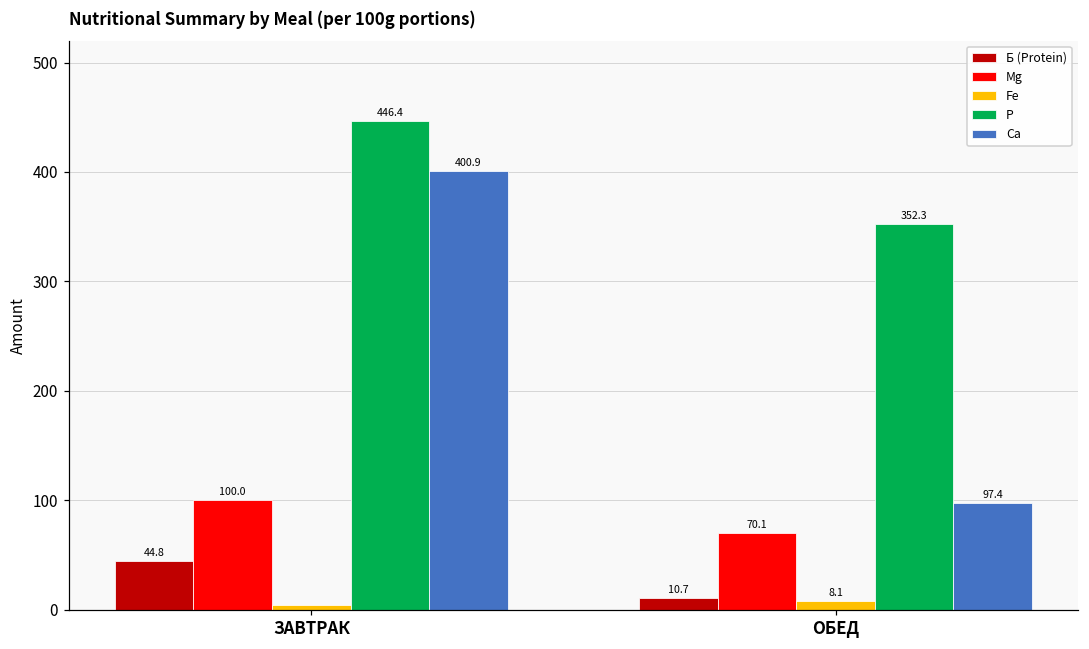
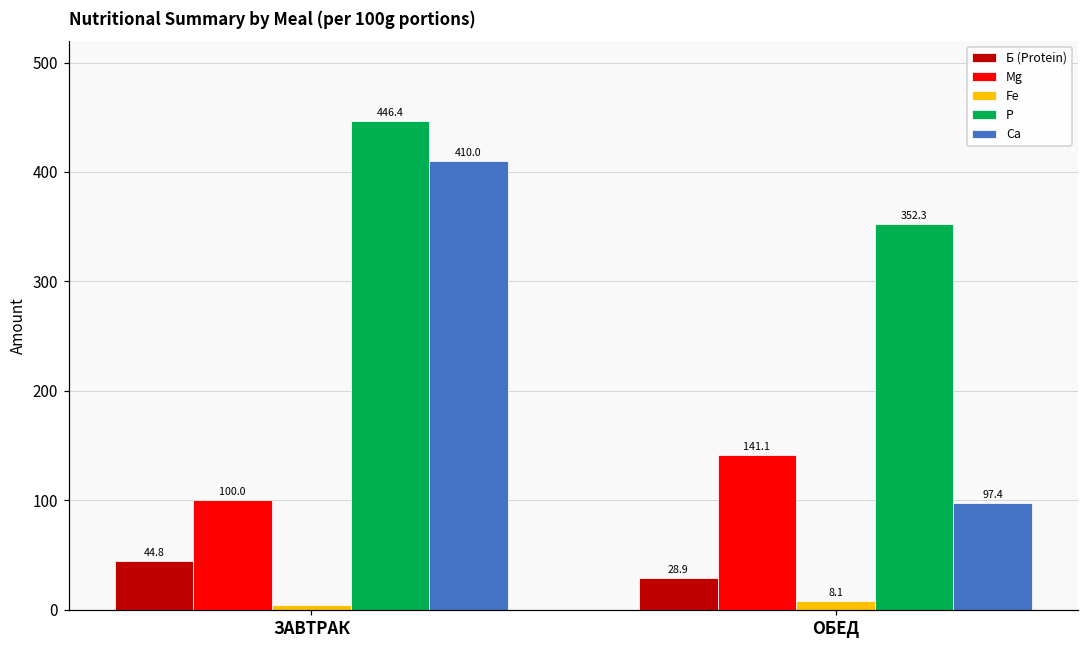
  {
    "Б (Protein)": {
      "ЗАВТРАК": 44.8,
-     "ОБЕД": 10.7
+     "ОБЕД": 28.9
    },
    "Mg": {
      "ЗАВТРАК": 100.0,
-     "ОБЕД": 70.1
+     "ОБЕД": 141.1
    },
    "Fe": {
      "ОБЕД": 8.1
    },
    "Р": {
      "ЗАВТРАК": 446.4,
      "ОБЕД": 352.3
    },
    "Са": {
-     "ЗАВТРАК": 400.9,
+     "ЗАВТРАК": 410.0,
      "ОБЕД": 97.4
    }
  }
